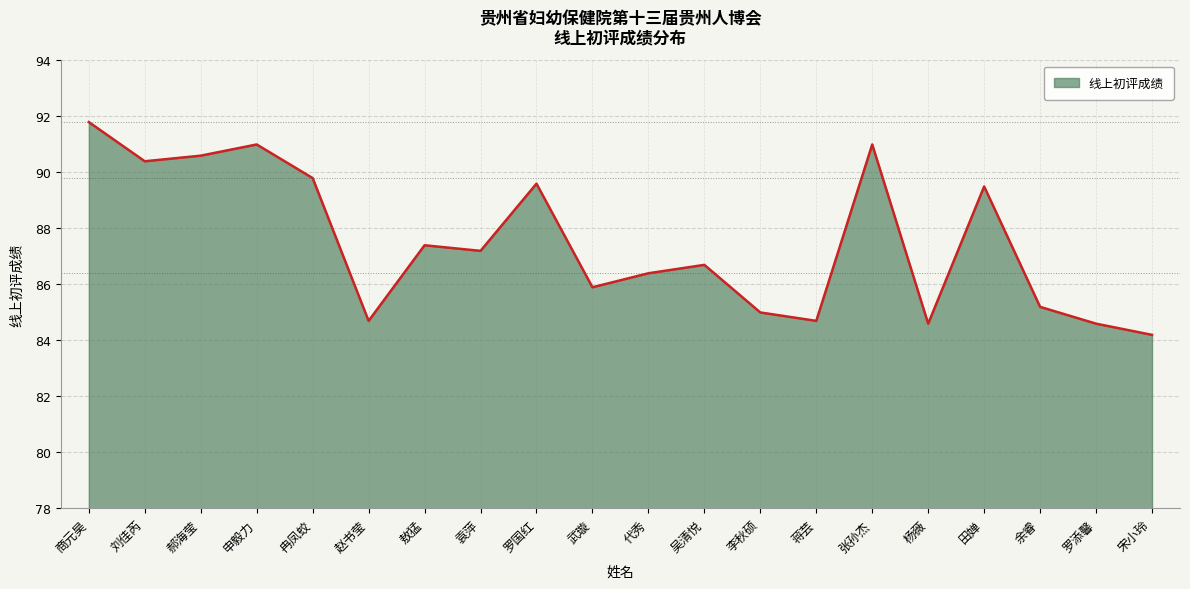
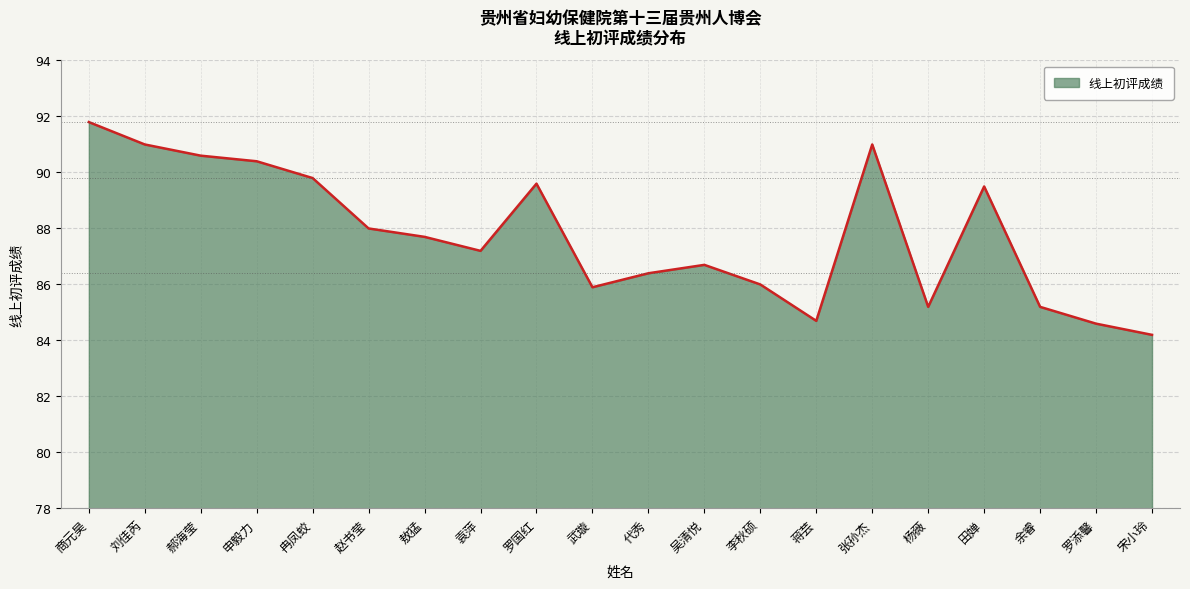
  {
    "商元昊": 91.8,
-   "刘佳芮": 90.4,
+   "刘佳芮": 91.0,
    "郝海莹": 90.6,
-   "申毅力": 91.0,
+   "申毅力": 90.4,
    "冉凤蛟": 89.8,
-   "赵书莹": 84.7,
-   "敖猛": 87.4,
+   "赵书莹": 88.0,
+   "敖猛": 87.7,
    "袁萍": 87.2,
    "罗国红": 89.6,
    "武璇": 85.9,
    "代秀": 86.4,
    "吴清悦": 86.7,
-   "李秋硕": 85,
+   "李秋硕": 86,
    "蒋芸": 84.7,
    "张孙杰": 91.0,
-   "杨薇": 84.6,
+   "杨薇": 85.2,
    "田婵": 89.5,
    "余睿": 85.2,
    "罗添馨": 84.6,
    "宋小玲": 84.2
  }
